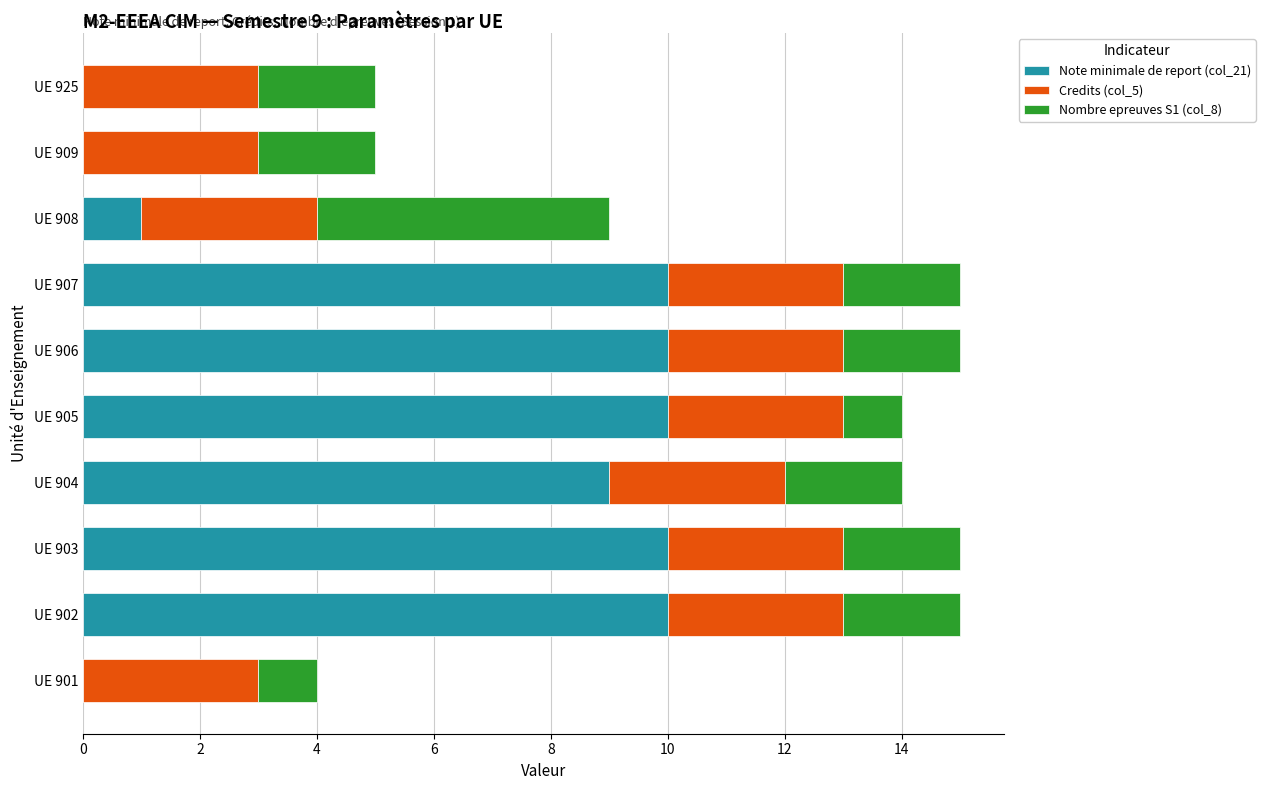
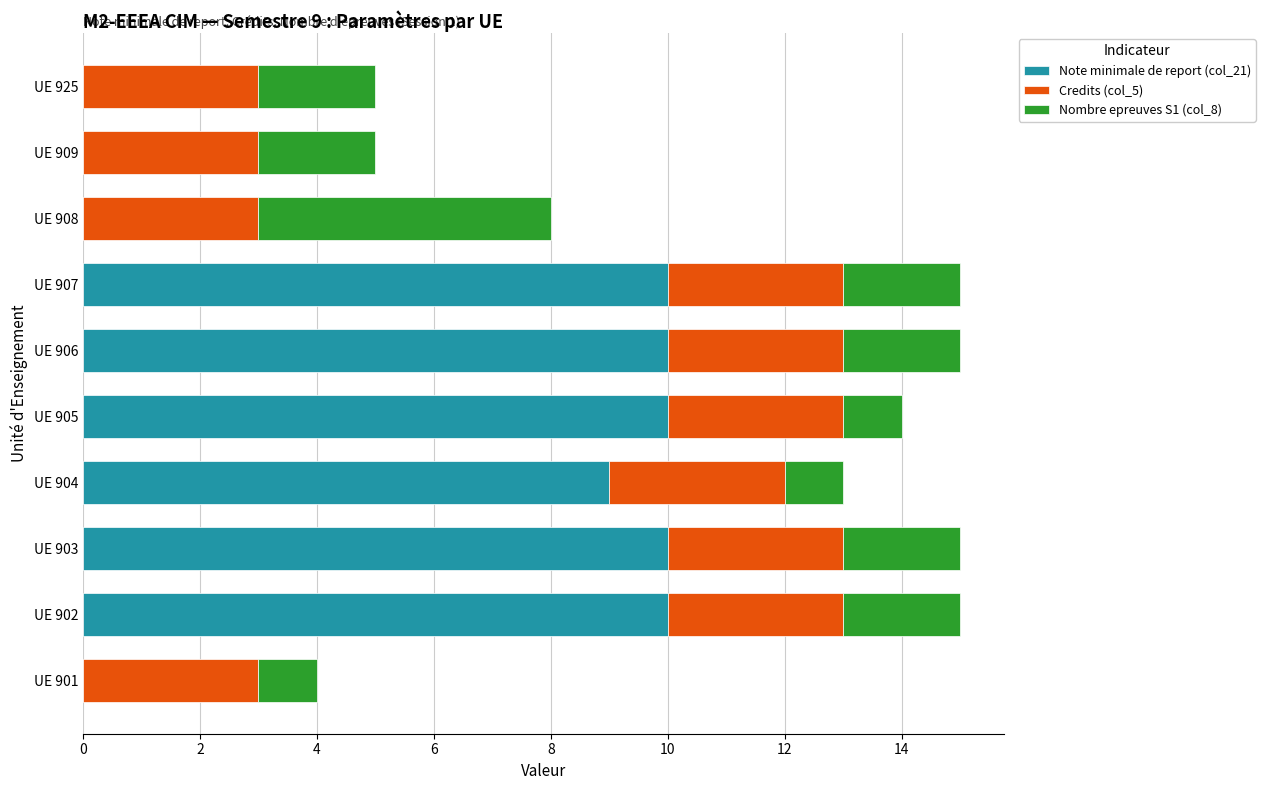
  {
    "Note minimale de report (col_21)": {
      "UE 925": 0,
      "UE 909": 0,
-     "UE 908": 1,
+     "UE 908": 0,
      "UE 907": 10,
      "UE 906": 10,
      "UE 905": 10,
      "UE 904": 9,
      "UE 903": 10,
      "UE 902": 10,
      "UE 901": 0
    },
    "Credits (col_5)": {
      "UE 925": 3,
      "UE 909": 3,
      "UE 908": 3,
      "UE 907": 3,
      "UE 906": 3,
      "UE 905": 3,
      "UE 904": 3,
      "UE 903": 3,
      "UE 902": 3,
      "UE 901": 3
    },
    "Nombre epreuves S1 (col_8)": {
      "UE 925": 2,
      "UE 909": 2,
      "UE 908": 5,
      "UE 907": 2,
      "UE 906": 2,
      "UE 905": 1,
-     "UE 904": 2,
+     "UE 904": 1,
      "UE 903": 2,
      "UE 902": 2,
      "UE 901": 1
    }
  }
